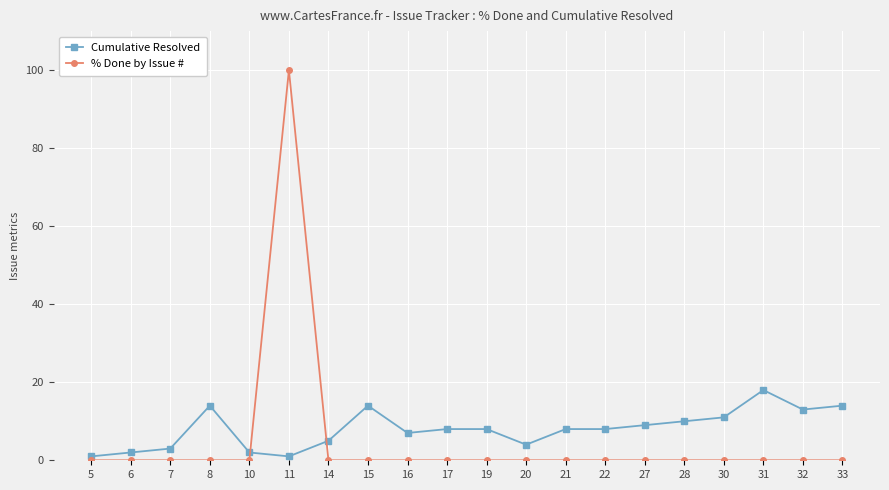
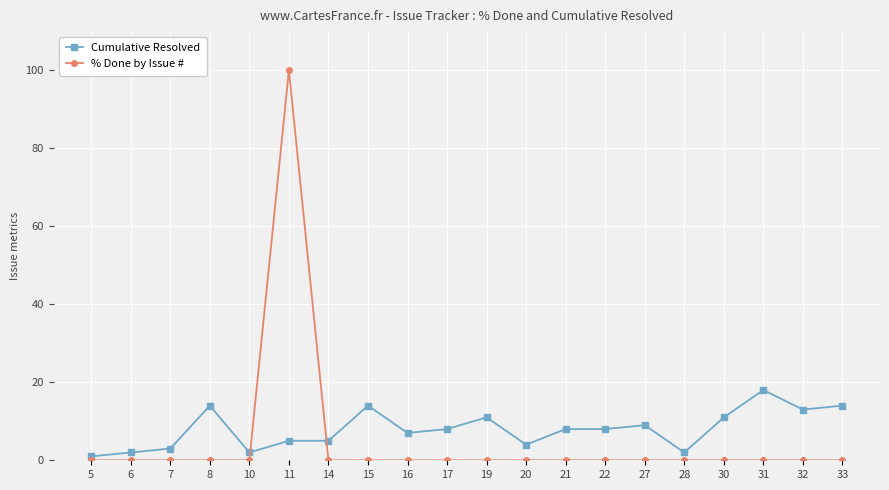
  {
    "Cumulative Resolved": {
      "5": 1,
      "6": 2,
      "7": 3,
      "8": 14,
      "10": 2,
-     "11": 1,
+     "11": 5,
      "14": 5,
      "15": 14,
      "16": 7,
      "17": 8,
-     "19": 8,
+     "19": 11,
      "20": 4,
      "21": 8,
      "22": 8,
      "27": 9,
-     "28": 10,
+     "28": 2,
      "30": 11,
      "31": 18,
      "32": 13,
      "33": 14
    },
    "% Done by Issue #": {
      "5": 0,
      "6": 0,
      "7": 0,
      "8": 0,
      "10": 0,
      "11": 100,
      "14": 0,
      "15": 0,
      "16": 0,
      "17": 0,
      "19": 0,
      "20": 0,
      "21": 0,
      "22": 0,
      "27": 0,
      "28": 0,
      "30": 0,
      "31": 0,
      "32": 0,
      "33": 0
    }
  }
